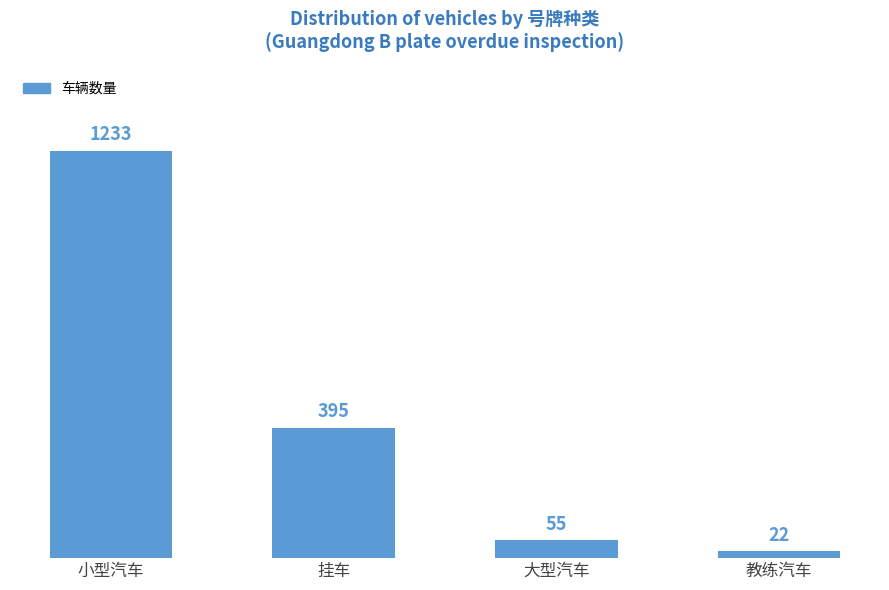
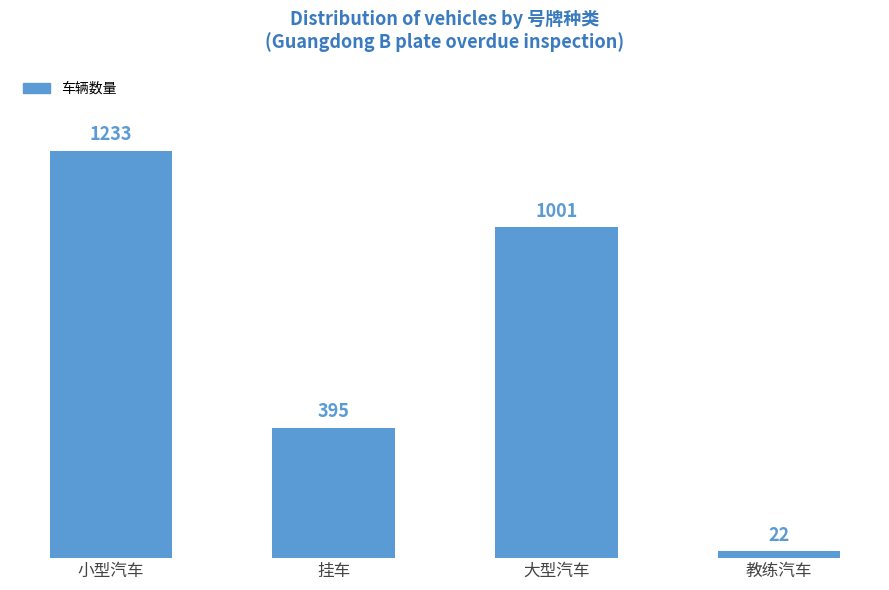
  {
    "小型汽车": 1233,
    "挂车": 395,
-   "大型汽车": 55,
+   "大型汽车": 1001,
    "教练汽车": 22
  }
